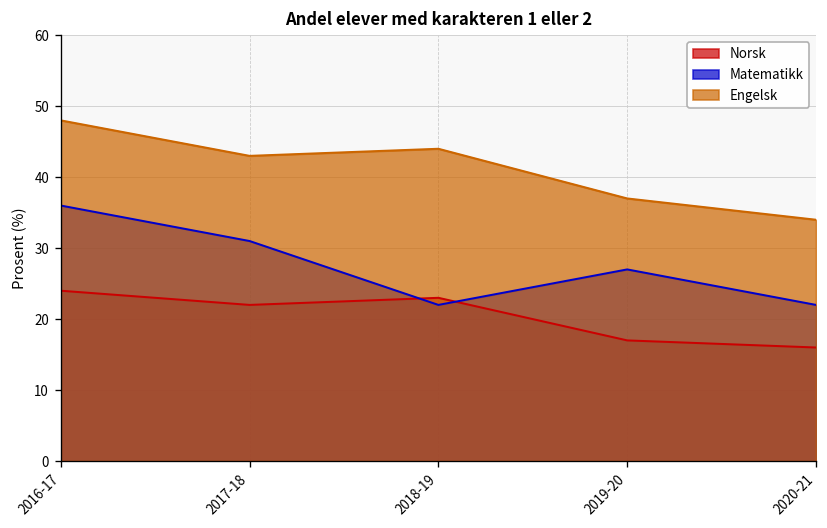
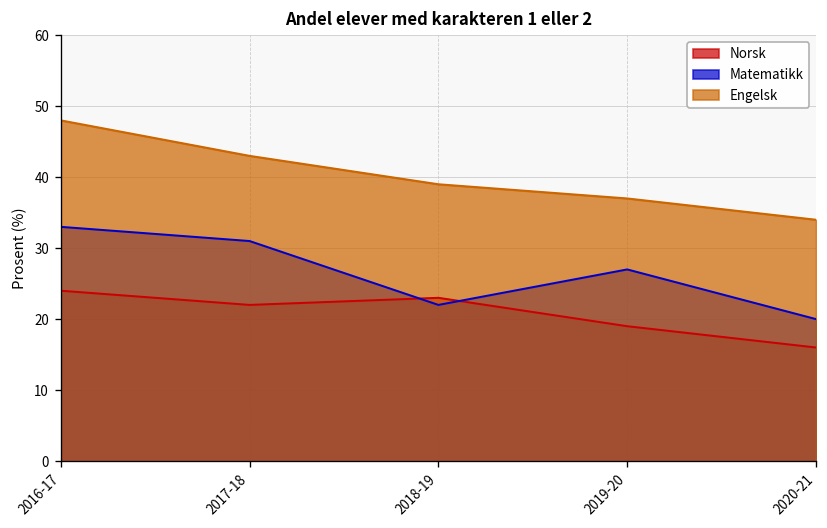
  {
    "Norsk": {
      "2016-17": 24,
      "2017-18": 22,
      "2018-19": 23,
-     "2019-20": 17,
+     "2019-20": 19,
      "2020-21": 16
    },
    "Matematikk": {
-     "2016-17": 36,
+     "2016-17": 33,
      "2017-18": 31,
      "2018-19": 22,
      "2019-20": 27,
-     "2020-21": 22
+     "2020-21": 20
    },
    "Engelsk": {
      "2016-17": 48,
      "2017-18": 43,
-     "2018-19": 44,
+     "2018-19": 39,
      "2019-20": 37,
      "2020-21": 34
    }
  }
